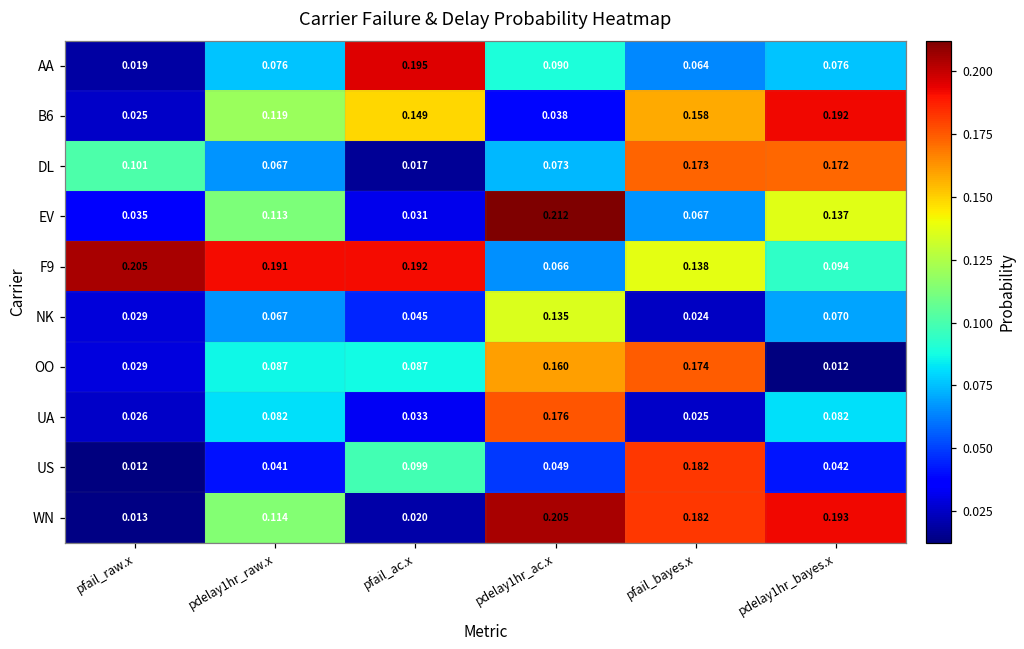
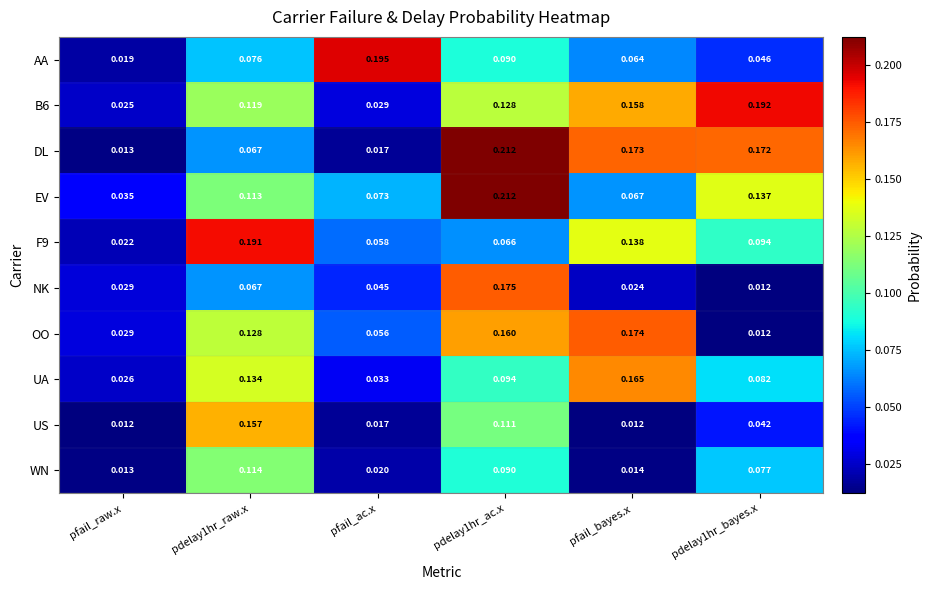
  {
    "AA": {
      "pfail_raw.x": 0.019,
      "pdelay1hr_raw.x": 0.076,
      "pfail_ac.x": 0.195,
      "pdelay1hr_ac.x": 0.090,
      "pfail_bayes.x": 0.064,
-     "pdelay1hr_bayes.x": 0.076
+     "pdelay1hr_bayes.x": 0.046
    },
    "B6": {
      "pfail_raw.x": 0.025,
      "pdelay1hr_raw.x": 0.119,
-     "pfail_ac.x": 0.149,
-     "pdelay1hr_ac.x": 0.038,
+     "pfail_ac.x": 0.029,
+     "pdelay1hr_ac.x": 0.128,
      "pfail_bayes.x": 0.158,
      "pdelay1hr_bayes.x": 0.192
    },
    "DL": {
-     "pfail_raw.x": 0.101,
+     "pfail_raw.x": 0.013,
      "pdelay1hr_raw.x": 0.067,
      "pfail_ac.x": 0.017,
-     "pdelay1hr_ac.x": 0.073,
+     "pdelay1hr_ac.x": 0.212,
      "pfail_bayes.x": 0.173,
      "pdelay1hr_bayes.x": 0.172
    },
    "EV": {
      "pfail_raw.x": 0.035,
      "pdelay1hr_raw.x": 0.113,
-     "pfail_ac.x": 0.031,
+     "pfail_ac.x": 0.073,
      "pdelay1hr_ac.x": 0.212,
      "pfail_bayes.x": 0.067,
      "pdelay1hr_bayes.x": 0.137
    },
    "F9": {
-     "pfail_raw.x": 0.205,
+     "pfail_raw.x": 0.022,
      "pdelay1hr_raw.x": 0.191,
-     "pfail_ac.x": 0.192,
+     "pfail_ac.x": 0.058,
      "pdelay1hr_ac.x": 0.066,
      "pfail_bayes.x": 0.138,
      "pdelay1hr_bayes.x": 0.094
    },
    "NK": {
      "pfail_raw.x": 0.029,
      "pdelay1hr_raw.x": 0.067,
      "pfail_ac.x": 0.045,
-     "pdelay1hr_ac.x": 0.135,
+     "pdelay1hr_ac.x": 0.175,
      "pfail_bayes.x": 0.024,
-     "pdelay1hr_bayes.x": 0.070
+     "pdelay1hr_bayes.x": 0.012
    },
    "OO": {
      "pfail_raw.x": 0.029,
-     "pdelay1hr_raw.x": 0.087,
-     "pfail_ac.x": 0.087,
+     "pdelay1hr_raw.x": 0.128,
+     "pfail_ac.x": 0.056,
      "pdelay1hr_ac.x": 0.160,
      "pfail_bayes.x": 0.174,
      "pdelay1hr_bayes.x": 0.012
    },
    "UA": {
      "pfail_raw.x": 0.026,
-     "pdelay1hr_raw.x": 0.082,
+     "pdelay1hr_raw.x": 0.134,
      "pfail_ac.x": 0.033,
-     "pdelay1hr_ac.x": 0.176,
-     "pfail_bayes.x": 0.025,
+     "pdelay1hr_ac.x": 0.094,
+     "pfail_bayes.x": 0.165,
      "pdelay1hr_bayes.x": 0.082
    },
    "US": {
      "pfail_raw.x": 0.012,
-     "pdelay1hr_raw.x": 0.041,
-     "pfail_ac.x": 0.099,
-     "pdelay1hr_ac.x": 0.049,
-     "pfail_bayes.x": 0.182,
+     "pdelay1hr_raw.x": 0.157,
+     "pfail_ac.x": 0.017,
+     "pdelay1hr_ac.x": 0.111,
+     "pfail_bayes.x": 0.012,
      "pdelay1hr_bayes.x": 0.042
    },
    "WN": {
      "pfail_raw.x": 0.013,
      "pdelay1hr_raw.x": 0.114,
      "pfail_ac.x": 0.020,
-     "pdelay1hr_ac.x": 0.205,
-     "pfail_bayes.x": 0.182,
-     "pdelay1hr_bayes.x": 0.193
+     "pdelay1hr_ac.x": 0.090,
+     "pfail_bayes.x": 0.014,
+     "pdelay1hr_bayes.x": 0.077
    }
  }
